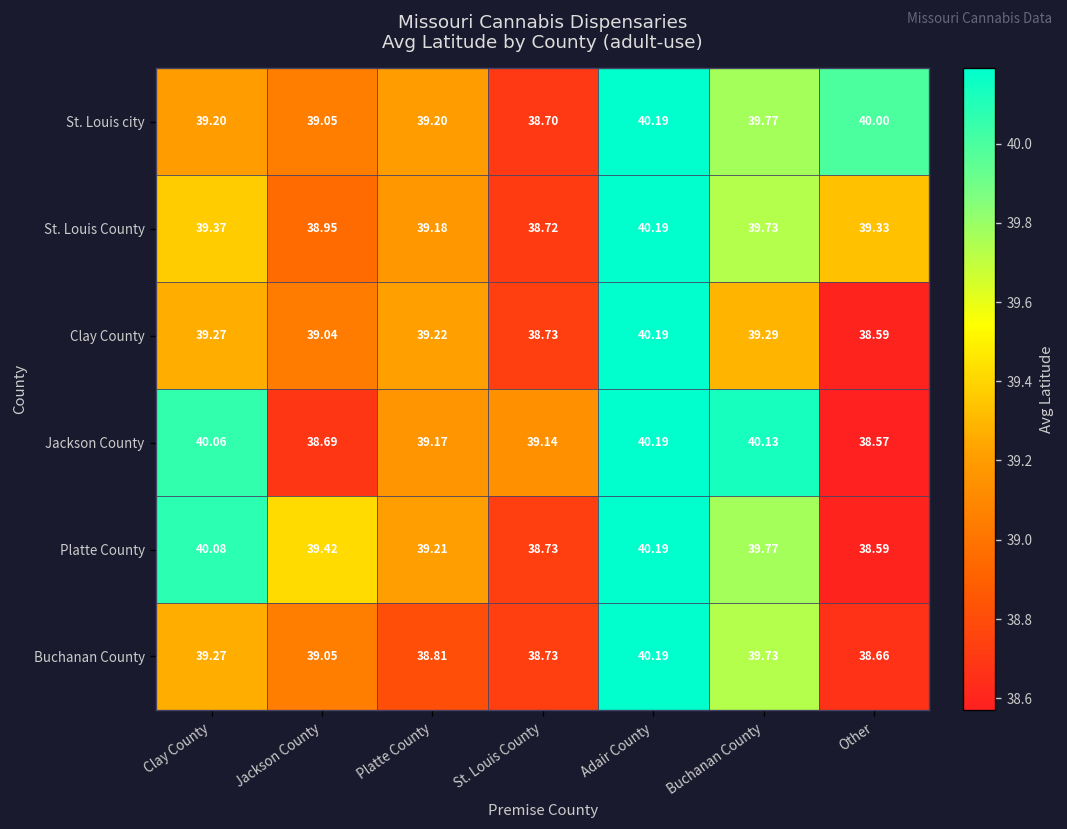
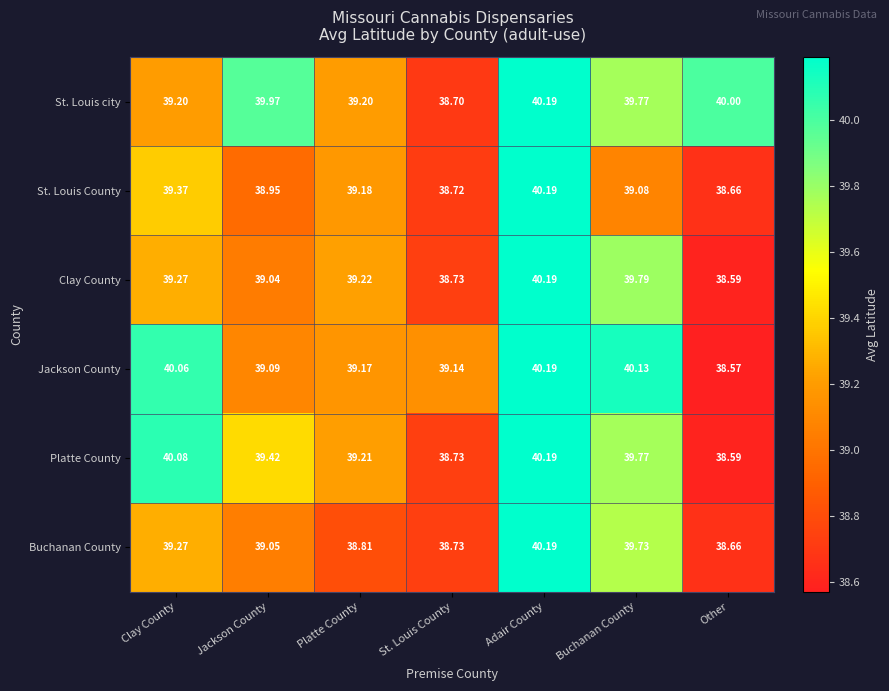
  {
    "St. Louis city": {
      "Clay County": 39.20,
-     "Jackson County": 39.05,
+     "Jackson County": 39.97,
      "Platte County": 39.20,
      "St. Louis County": 38.70,
      "Adair County": 40.19,
      "Buchanan County": 39.77,
      "Other": 40.00
    },
    "St. Louis County": {
      "Clay County": 39.37,
      "Jackson County": 38.95,
      "Platte County": 39.18,
      "St. Louis County": 38.72,
      "Adair County": 40.19,
-     "Buchanan County": 39.73,
-     "Other": 39.33
+     "Buchanan County": 39.08,
+     "Other": 38.66
    },
    "Clay County": {
      "Clay County": 39.27,
      "Jackson County": 39.04,
      "Platte County": 39.22,
      "St. Louis County": 38.73,
      "Adair County": 40.19,
-     "Buchanan County": 39.29,
+     "Buchanan County": 39.79,
      "Other": 38.59
    },
    "Jackson County": {
      "Clay County": 40.06,
-     "Jackson County": 38.69,
+     "Jackson County": 39.09,
      "Platte County": 39.17,
      "St. Louis County": 39.14,
      "Adair County": 40.19,
      "Buchanan County": 40.13,
      "Other": 38.57
    },
    "Platte County": {
      "Clay County": 40.08,
      "Jackson County": 39.42,
      "Platte County": 39.21,
      "St. Louis County": 38.73,
      "Adair County": 40.19,
      "Buchanan County": 39.77,
      "Other": 38.59
    },
    "Buchanan County": {
      "Clay County": 39.27,
      "Jackson County": 39.05,
      "Platte County": 38.81,
      "St. Louis County": 38.73,
      "Adair County": 40.19,
      "Buchanan County": 39.73,
      "Other": 38.66
    }
  }
